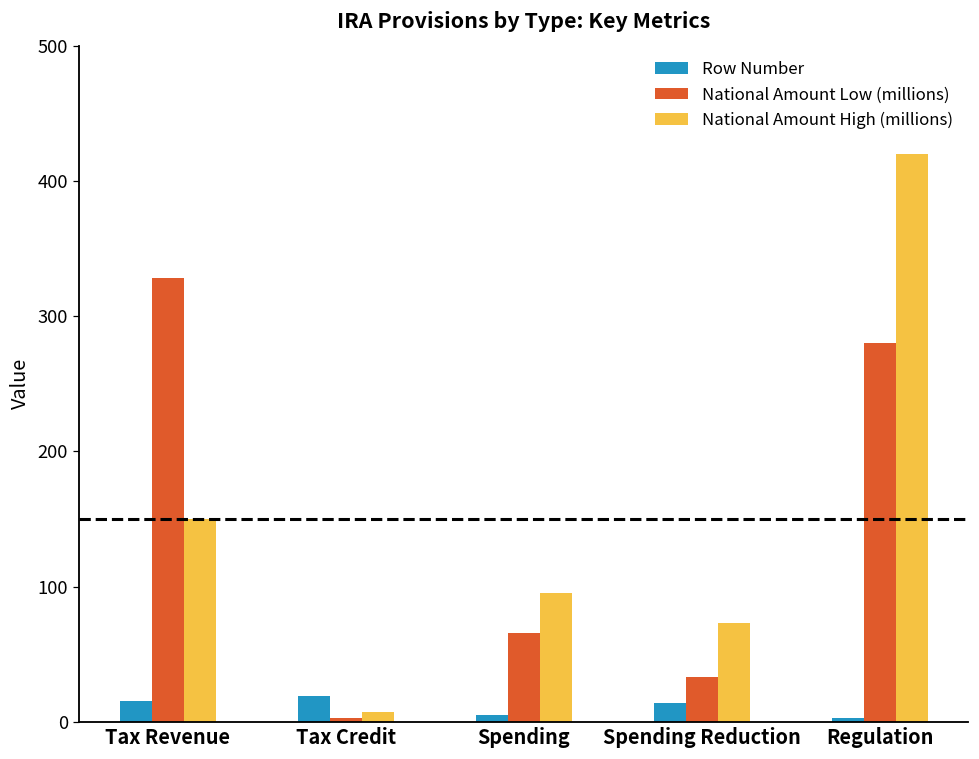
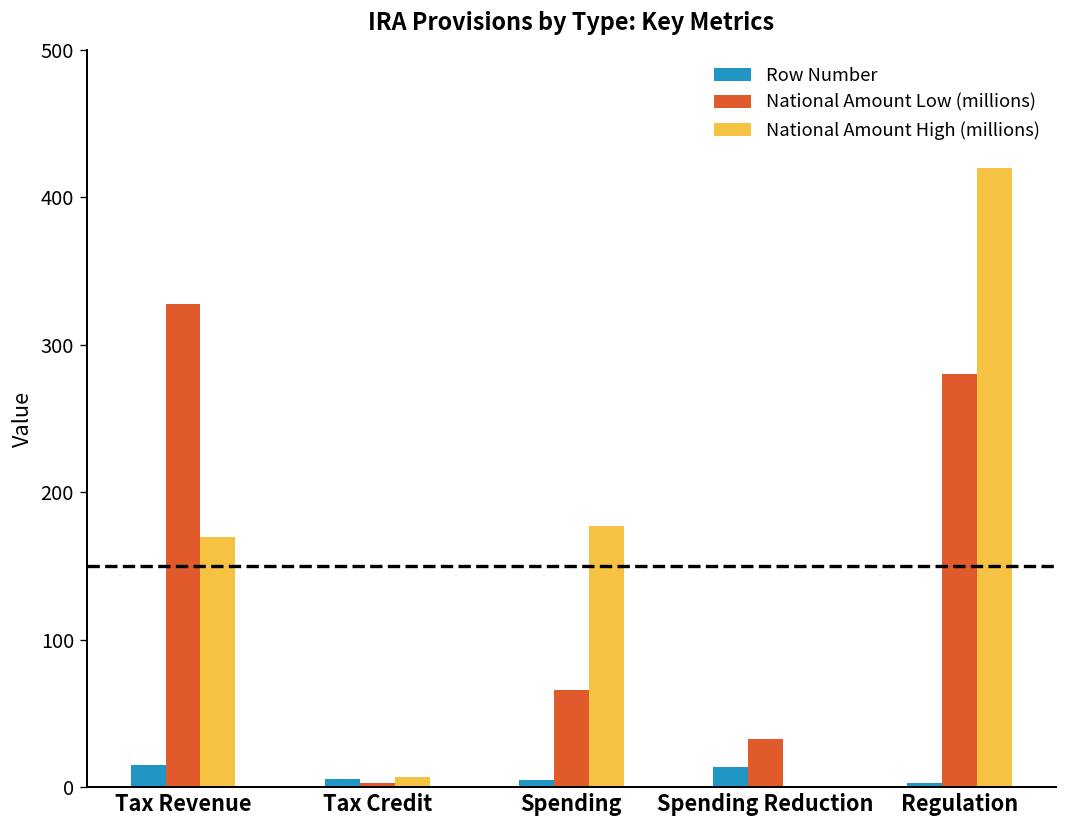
  {
    "Row Number": {
      "Tax Revenue": 15,
-     "Tax Credit": 19,
+     "Tax Credit": 6,
      "Spending": 5,
      "Spending Reduction": 14,
      "Regulation": 3
    },
    "National Amount Low (millions)": {
      "Tax Revenue": 328,
      "Tax Credit": 3,
      "Spending": 66,
      "Spending Reduction": 33,
      "Regulation": 280
    },
    "National Amount High (millions)": {
-     "Tax Revenue": 150,
+     "Tax Revenue": 170,
      "Tax Credit": 7,
-     "Spending": 95,
-     "Spending Reduction": 73,
+     "Spending": 177,
+     "Spending Reduction": 0,
      "Regulation": 420
    }
  }
